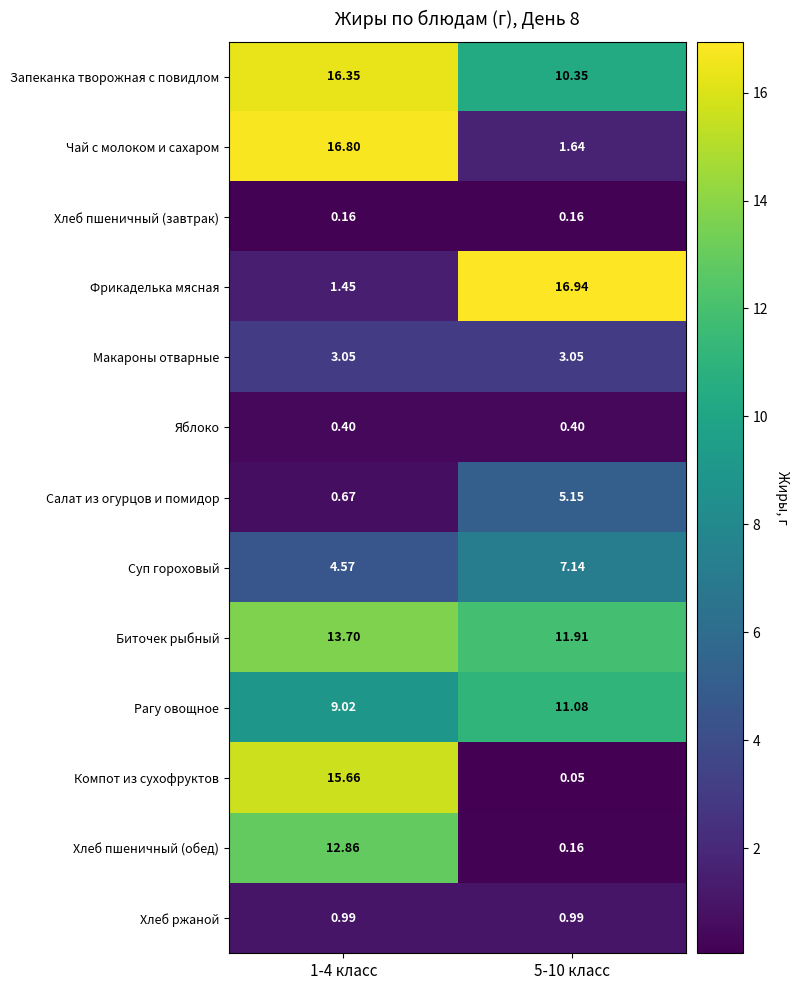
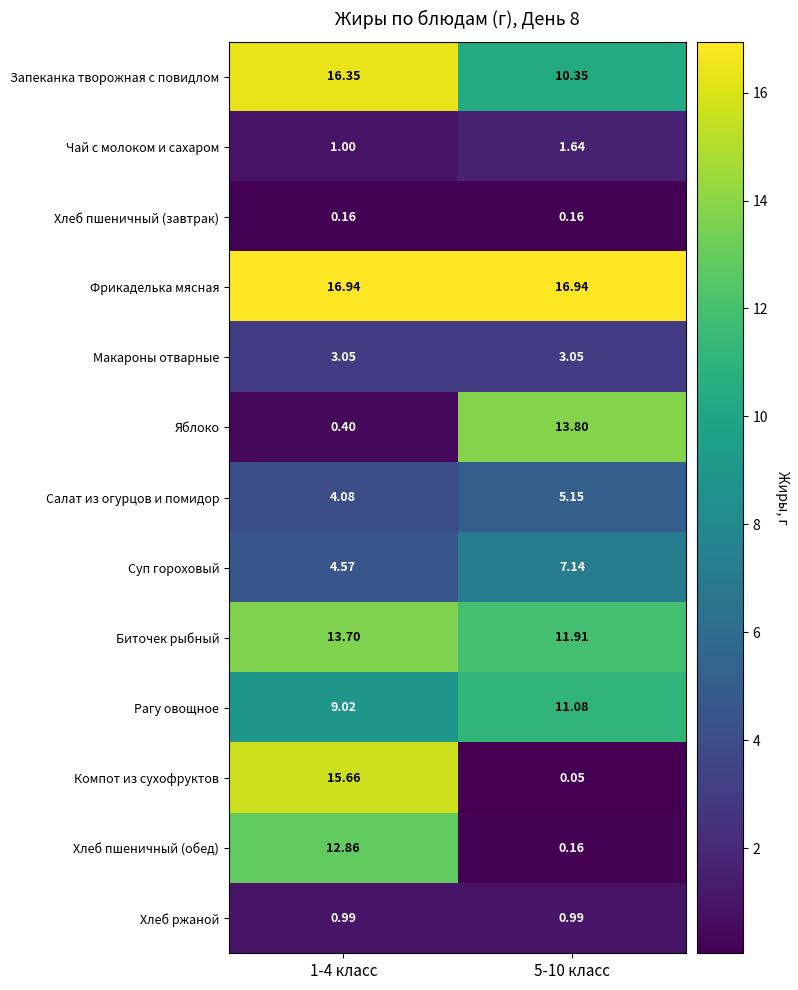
  {
    "Запеканка творожная с повидлом": {
      "1-4 класс": 16.35,
      "5-10 класс": 10.35
    },
    "Чай с молоком и сахаром": {
-     "1-4 класс": 16.80,
+     "1-4 класс": 1.00,
      "5-10 класс": 1.64
    },
    "Хлеб пшеничный (завтрак)": {
      "1-4 класс": 0.16,
      "5-10 класс": 0.16
    },
    "Фрикаделька мясная": {
-     "1-4 класс": 1.45,
+     "1-4 класс": 16.94,
      "5-10 класс": 16.94
    },
    "Макароны отварные": {
      "1-4 класс": 3.05,
      "5-10 класс": 3.05
    },
    "Яблоко": {
      "1-4 класс": 0.40,
-     "5-10 класс": 0.40
+     "5-10 класс": 13.80
    },
    "Салат из огурцов и помидор": {
-     "1-4 класс": 0.67,
+     "1-4 класс": 4.08,
      "5-10 класс": 5.15
    },
    "Суп гороховый": {
      "1-4 класс": 4.57,
      "5-10 класс": 7.14
    },
    "Биточек рыбный": {
      "1-4 класс": 13.70,
      "5-10 класс": 11.91
    },
    "Рагу овощное": {
      "1-4 класс": 9.02,
      "5-10 класс": 11.08
    },
    "Компот из сухофруктов": {
      "1-4 класс": 15.66,
      "5-10 класс": 0.05
    },
    "Хлеб пшеничный (обед)": {
      "1-4 класс": 12.86,
      "5-10 класс": 0.16
    },
    "Хлеб ржаной": {
      "1-4 класс": 0.99,
      "5-10 класс": 0.99
    }
  }
